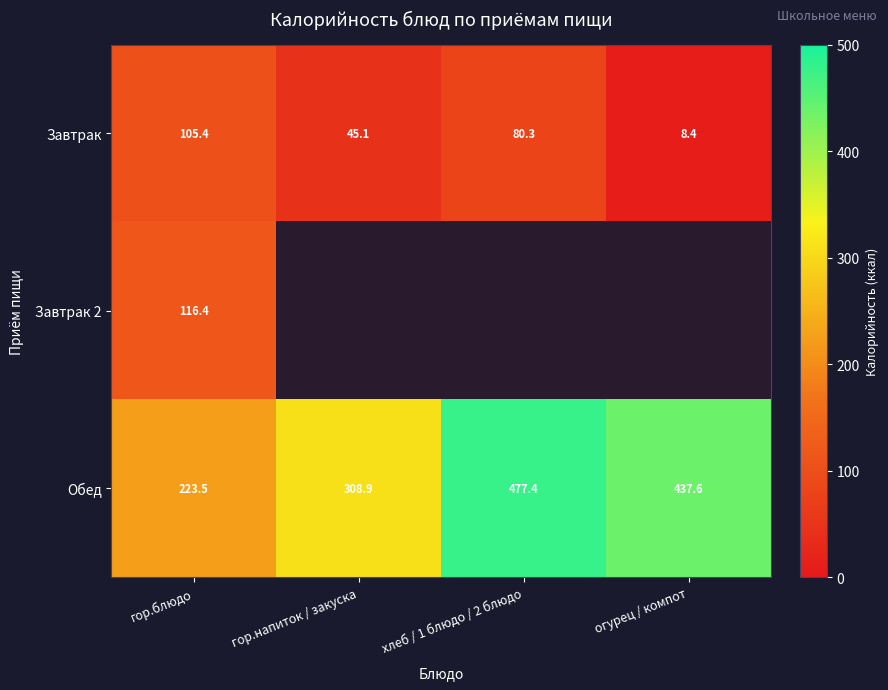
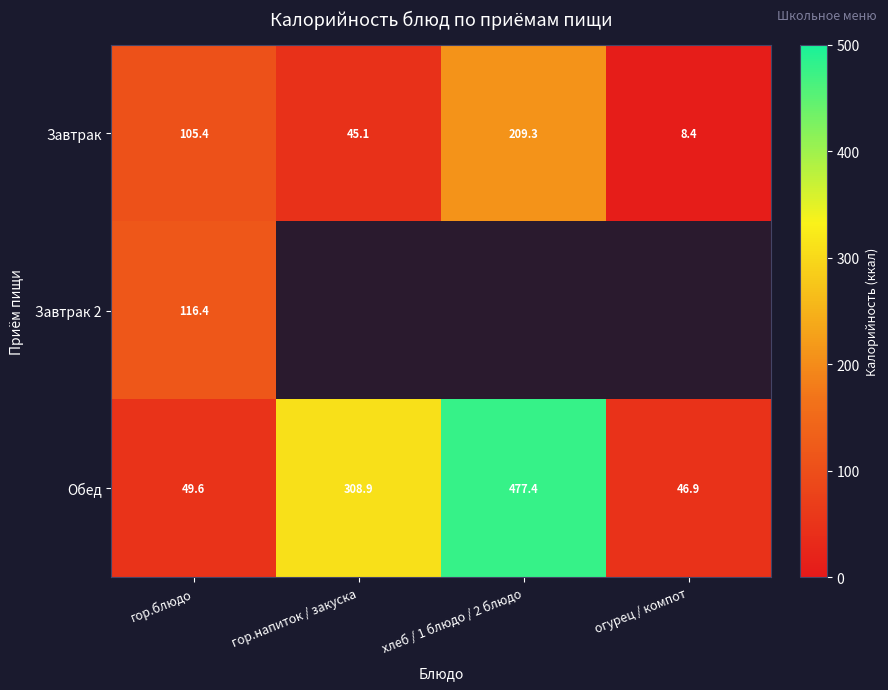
  {
    "Завтрак": {
      "гор.блюдо": 105.4,
      "гор.напиток / закуска": 45.1,
-     "хлеб / 1 блюдо / 2 блюдо": 80.3,
+     "хлеб / 1 блюдо / 2 блюдо": 209.3,
      "огурец / компот": 8.4
    },
    "Завтрак 2": {
      "гор.блюдо": 116.4
    },
    "Обед": {
-     "гор.блюдо": 223.5,
+     "гор.блюдо": 49.6,
      "гор.напиток / закуска": 308.9,
      "хлеб / 1 блюдо / 2 блюдо": 477.4,
-     "огурец / компот": 437.6
+     "огурец / компот": 46.9
    }
  }
